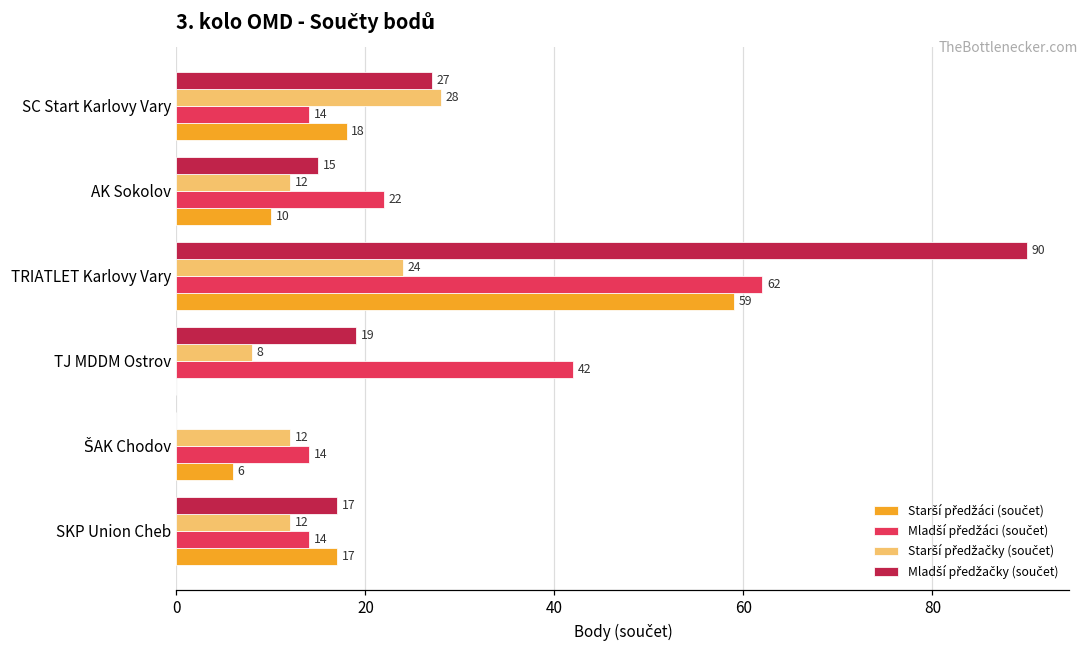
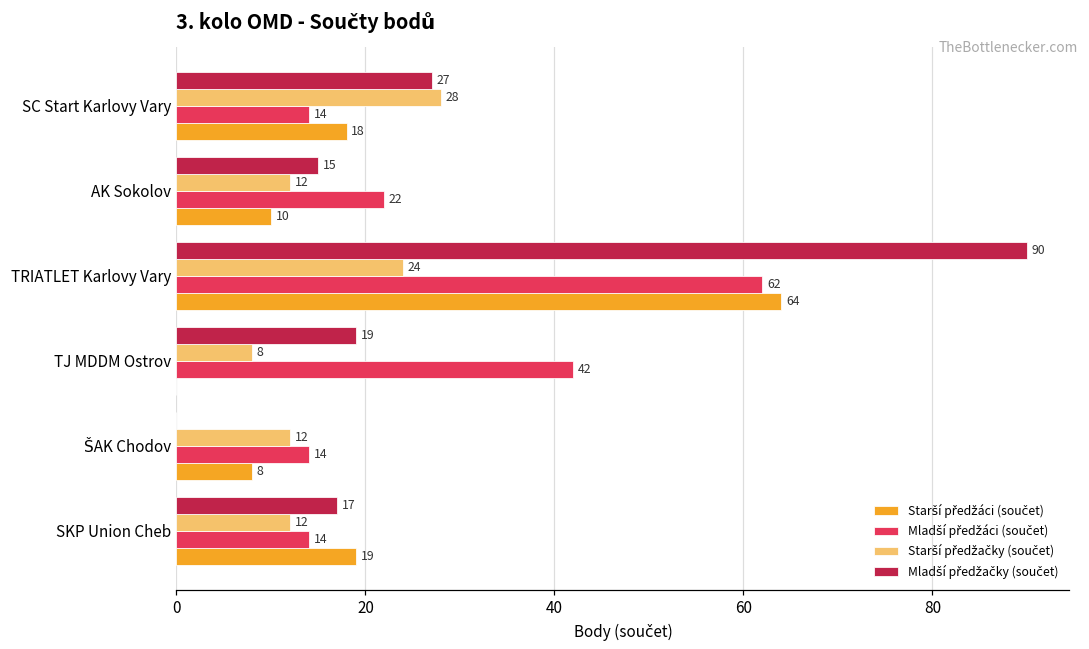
  {
    "Starší předžáci (součet)": {
      "SC Start Karlovy Vary": 18,
      "AK Sokolov": 10,
-     "TRIATLET Karlovy Vary": 59,
-     "ŠAK Chodov": 6,
-     "SKP Union Cheb": 17
+     "TRIATLET Karlovy Vary": 64,
+     "ŠAK Chodov": 8,
+     "SKP Union Cheb": 19
    },
    "Starší předžačky (součet)": {
      "SC Start Karlovy Vary": 28,
      "AK Sokolov": 12,
      "TRIATLET Karlovy Vary": 24,
      "TJ MDDM Ostrov": 8,
      "ŠAK Chodov": 12,
      "SKP Union Cheb": 12
    }
  }
